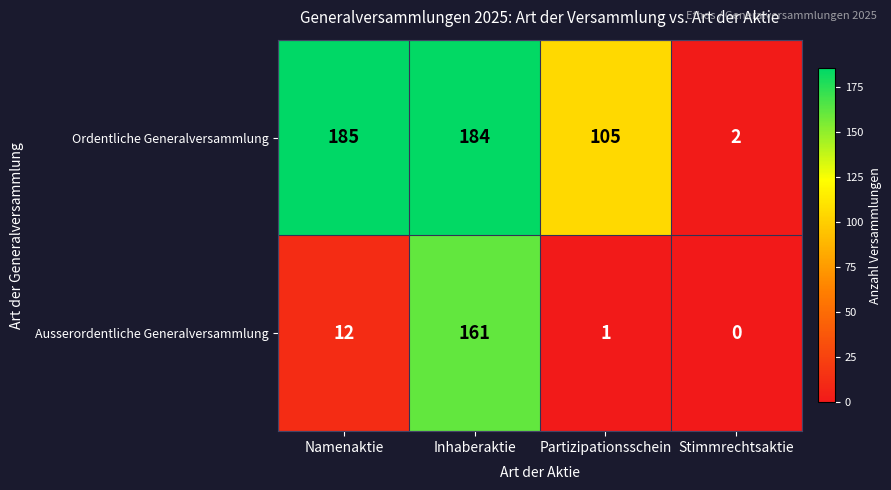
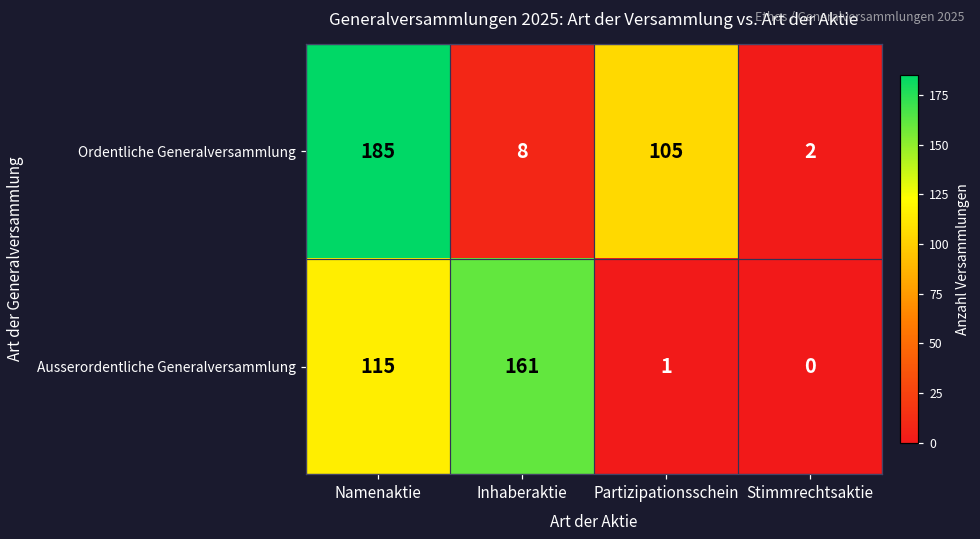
  {
    "Ordentliche Generalversammlung": {
      "Namenaktie": 185,
-     "Inhaberaktie": 184,
+     "Inhaberaktie": 8,
      "Partizipationsschein": 105,
      "Stimmrechtsaktie": 2
    },
    "Ausserordentliche Generalversammlung": {
-     "Namenaktie": 12,
+     "Namenaktie": 115,
      "Inhaberaktie": 161,
      "Partizipationsschein": 1,
      "Stimmrechtsaktie": 0
    }
  }
